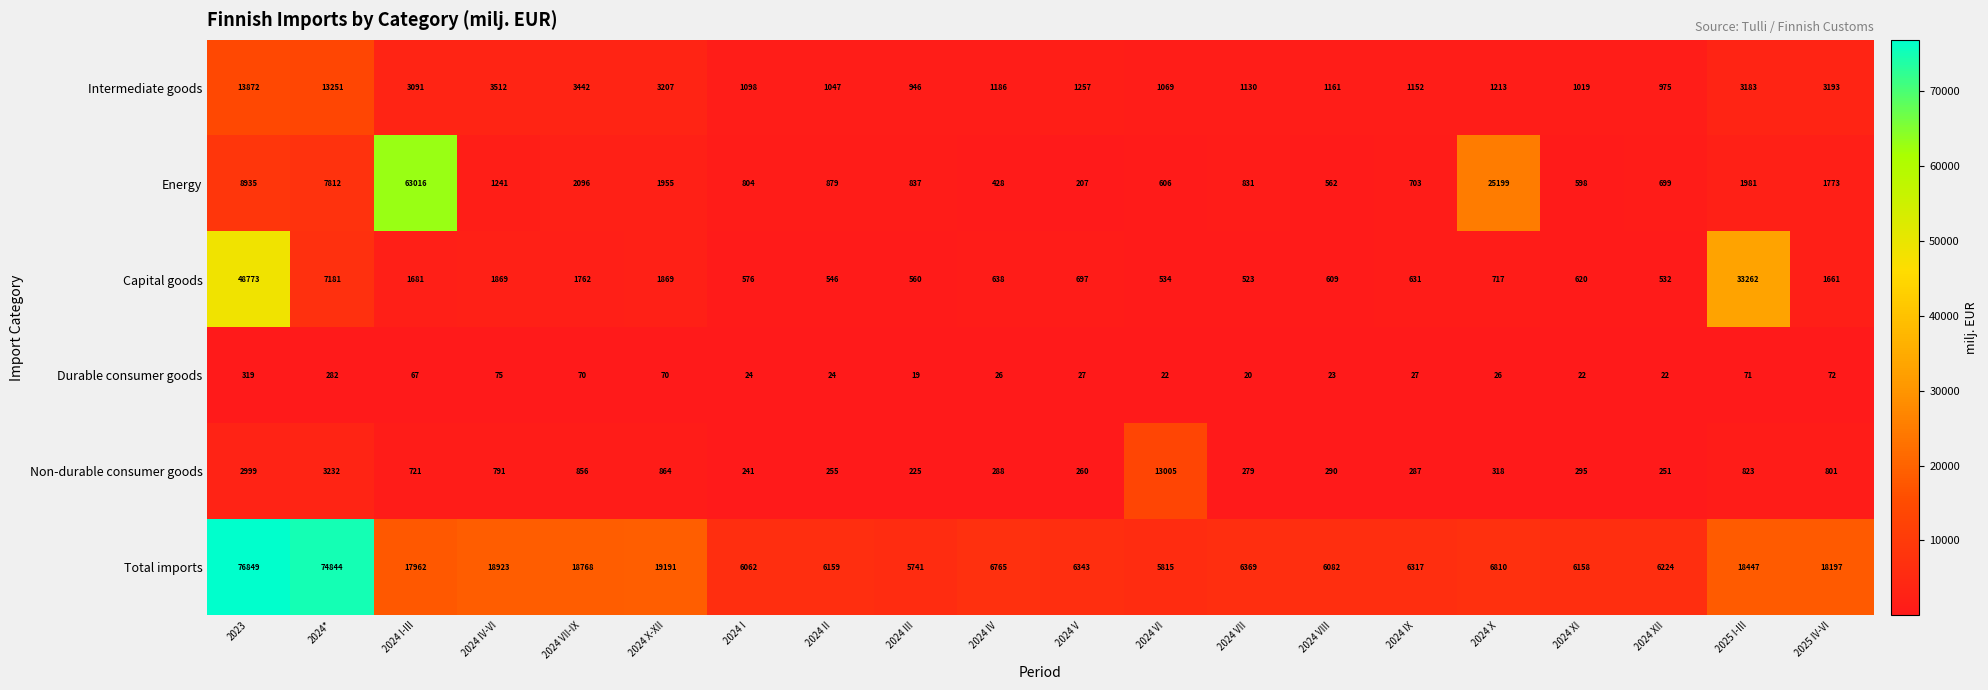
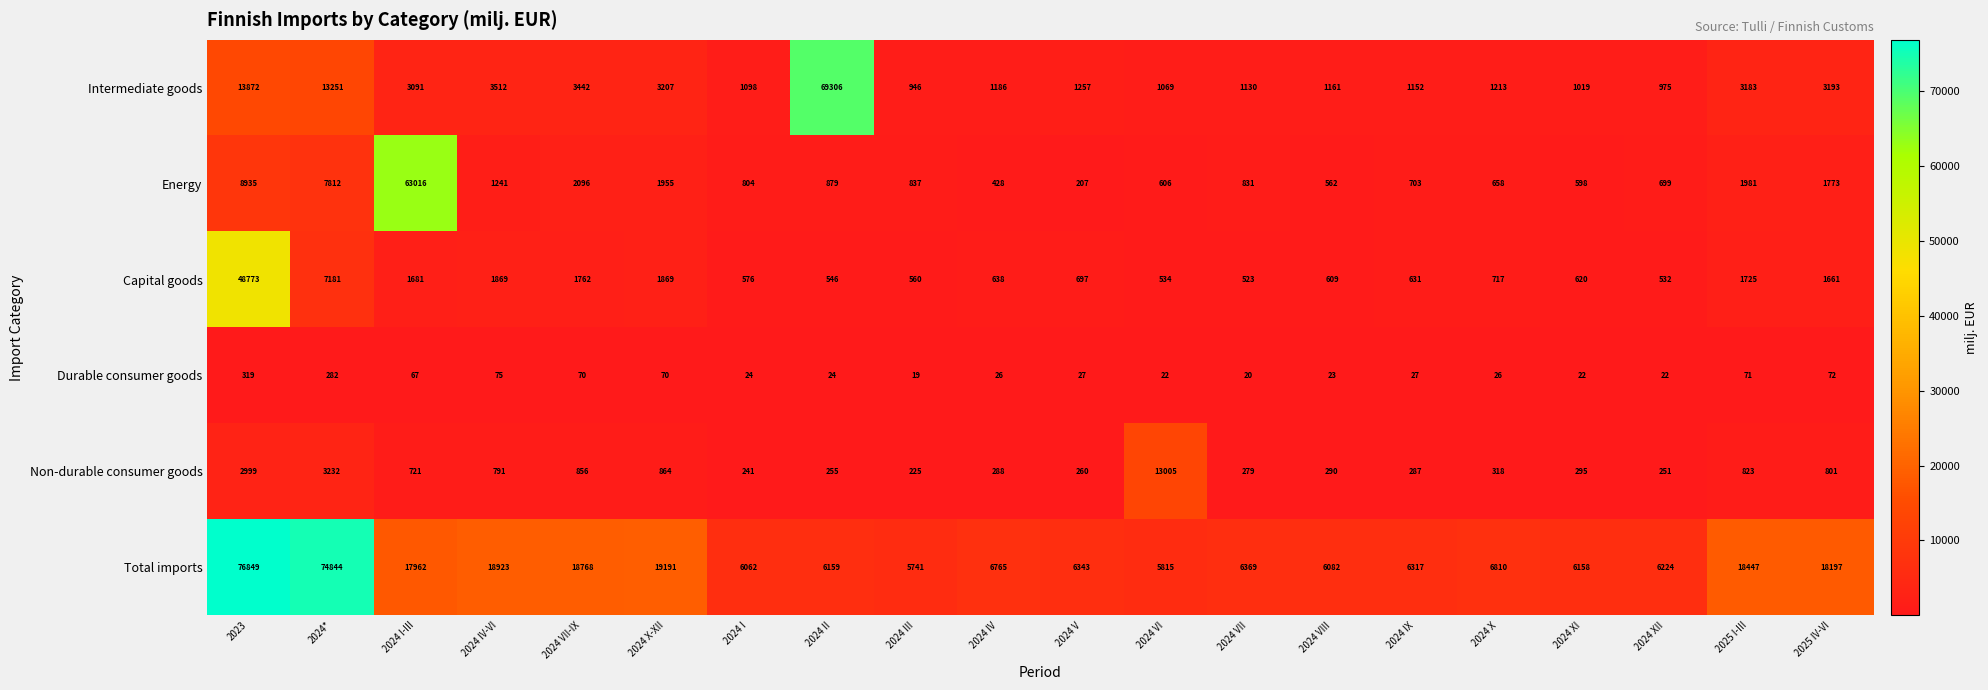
  {
    "Intermediate goods": {
      "2023": 13872,
      "2024*": 13251,
      "2024 I-III": 3091,
      "2024 IV-VI": 3512,
      "2024 VII-IX": 3442,
      "2024 X-XII": 3207,
      "2024 I": 1098,
-     "2024 II": 1047,
+     "2024 II": 69306,
      "2024 III": 946,
      "2024 IV": 1186,
      "2024 V": 1257,
      "2024 VI": 1069,
      "2024 VII": 1130,
      "2024 VIII": 1161,
      "2024 IX": 1152,
      "2024 X": 1213,
      "2024 XI": 1019,
      "2024 XII": 975,
      "2025 I-III": 3183,
      "2025 IV-VI": 3193
    },
    "Energy": {
      "2023": 8935,
      "2024*": 7812,
      "2024 I-III": 63016,
      "2024 IV-VI": 1241,
      "2024 VII-IX": 2096,
      "2024 X-XII": 1955,
      "2024 I": 804,
      "2024 II": 879,
      "2024 III": 837,
      "2024 IV": 428,
      "2024 V": 207,
      "2024 VI": 606,
      "2024 VII": 831,
      "2024 VIII": 562,
      "2024 IX": 703,
-     "2024 X": 25199,
+     "2024 X": 658,
      "2024 XI": 598,
      "2024 XII": 699,
      "2025 I-III": 1981,
      "2025 IV-VI": 1773
    },
    "Capital goods": {
      "2023": 48773,
      "2024*": 7181,
      "2024 I-III": 1681,
      "2024 IV-VI": 1869,
      "2024 VII-IX": 1762,
      "2024 X-XII": 1869,
      "2024 I": 576,
      "2024 II": 546,
      "2024 III": 560,
      "2024 IV": 638,
      "2024 V": 697,
      "2024 VI": 534,
      "2024 VII": 523,
      "2024 VIII": 609,
      "2024 IX": 631,
      "2024 X": 717,
      "2024 XI": 620,
      "2024 XII": 532,
-     "2025 I-III": 33262,
+     "2025 I-III": 1725,
      "2025 IV-VI": 1661
    },
    "Durable consumer goods": {
      "2023": 319,
      "2024*": 282,
      "2024 I-III": 67,
      "2024 IV-VI": 75,
      "2024 VII-IX": 70,
      "2024 X-XII": 70,
      "2024 I": 24,
      "2024 II": 24,
      "2024 III": 19,
      "2024 IV": 26,
      "2024 V": 27,
      "2024 VI": 22,
      "2024 VII": 20,
      "2024 VIII": 23,
      "2024 IX": 27,
      "2024 X": 26,
      "2024 XI": 22,
      "2024 XII": 22,
      "2025 I-III": 71,
      "2025 IV-VI": 72
    },
    "Non-durable consumer goods": {
      "2023": 2999,
      "2024*": 3232,
      "2024 I-III": 721,
      "2024 IV-VI": 791,
      "2024 VII-IX": 856,
      "2024 X-XII": 864,
      "2024 I": 241,
      "2024 II": 255,
      "2024 III": 225,
      "2024 IV": 288,
      "2024 V": 260,
      "2024 VI": 13005,
      "2024 VII": 279,
      "2024 VIII": 290,
      "2024 IX": 287,
      "2024 X": 318,
      "2024 XI": 295,
      "2024 XII": 251,
      "2025 I-III": 823,
      "2025 IV-VI": 801
    },
    "Total imports": {
      "2023": 76849,
      "2024*": 74844,
      "2024 I-III": 17962,
      "2024 IV-VI": 18923,
      "2024 VII-IX": 18768,
      "2024 X-XII": 19191,
      "2024 I": 6062,
      "2024 II": 6159,
      "2024 III": 5741,
      "2024 IV": 6765,
      "2024 V": 6343,
      "2024 VI": 5815,
      "2024 VII": 6369,
      "2024 VIII": 6082,
      "2024 IX": 6317,
      "2024 X": 6810,
      "2024 XI": 6158,
      "2024 XII": 6224,
      "2025 I-III": 18447,
      "2025 IV-VI": 18197
    }
  }
